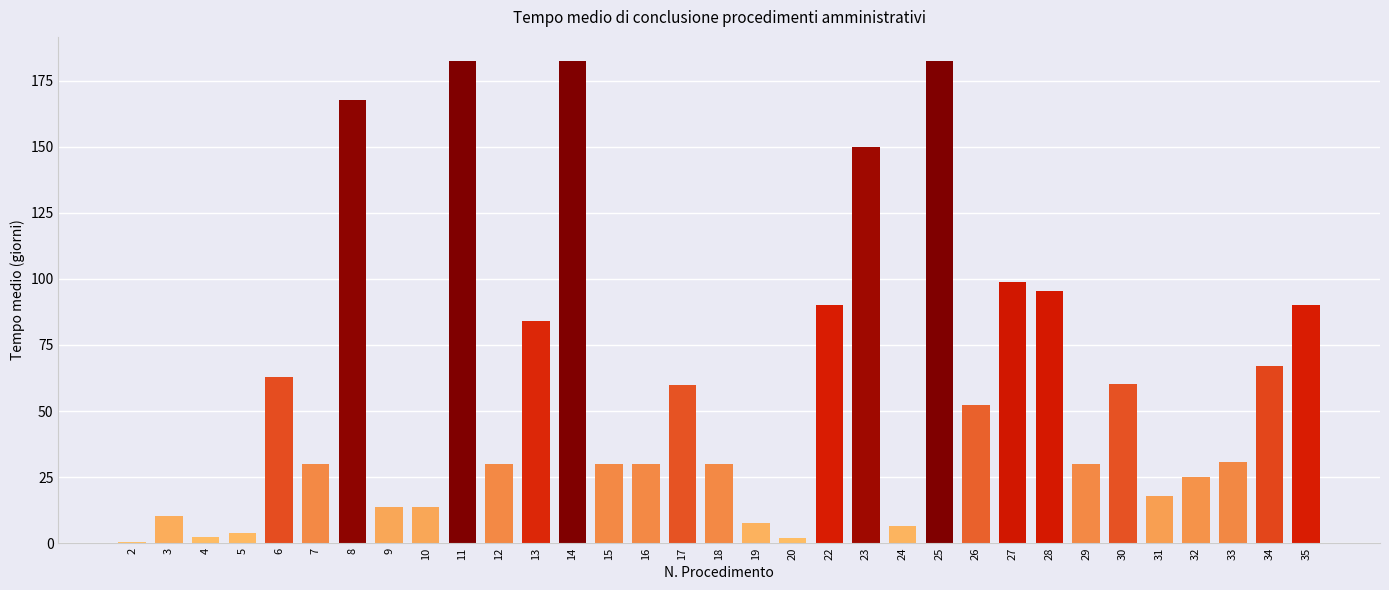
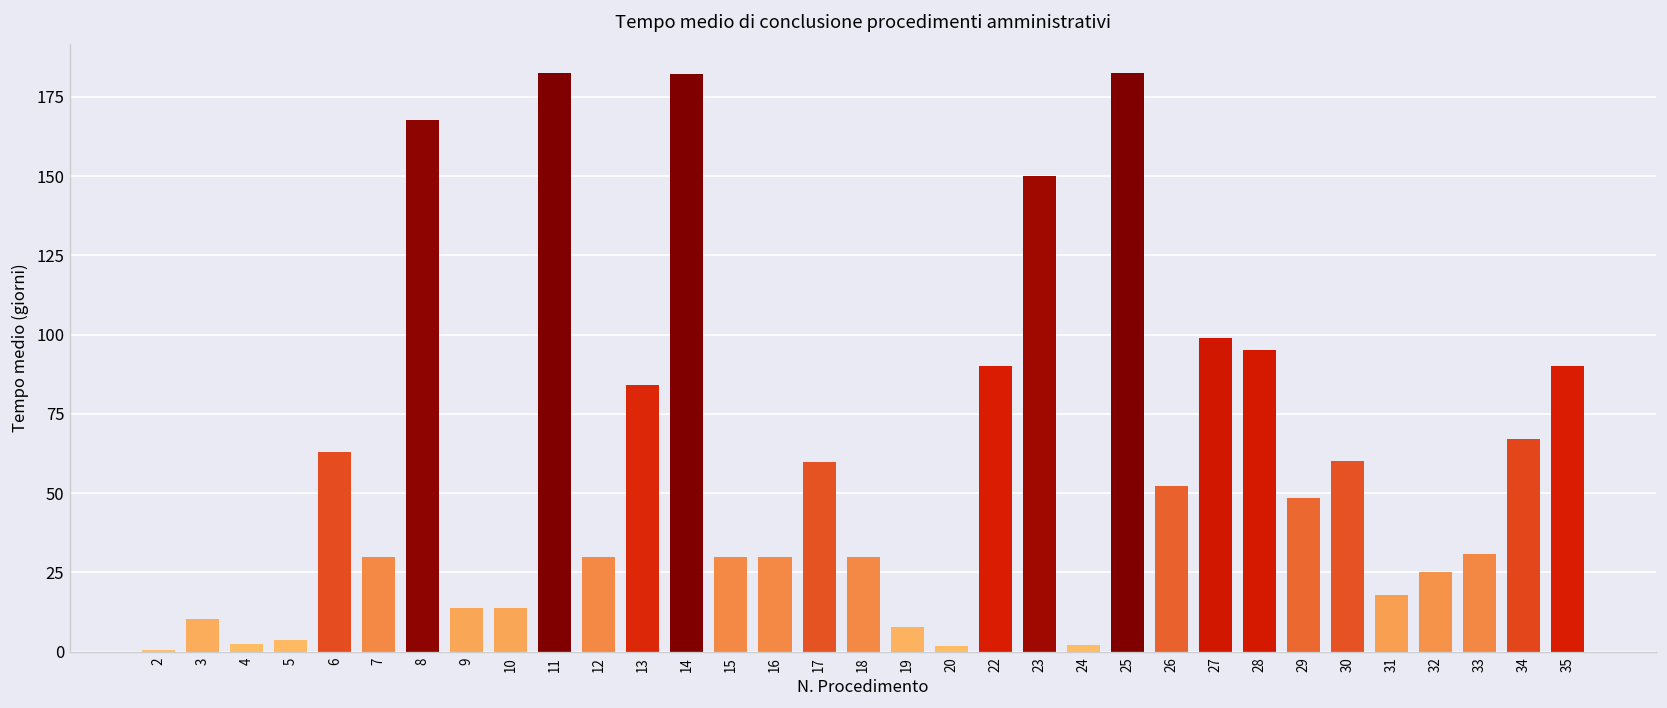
  {
    "3": 10,
    "4": 2,
    "5": 4,
    "6": 63,
    "7": 30,
    "8": 168,
    "9": 14,
    "10": 14,
    "11": 183,
    "12": 30,
    "13": 84,
    "14": 182,
    "15": 30,
    "16": 30,
    "17": 60,
    "18": 30,
    "19": 8,
    "20": 2,
    "22": 90,
    "23": 150,
-   "24": 7,
+   "24": 2,
    "25": 183,
    "26": 52,
    "27": 99,
    "28": 95,
-   "29": 30,
+   "29": 48,
    "30": 60,
    "31": 18,
    "32": 25,
    "33": 31,
    "34": 67,
    "35": 90
  }
